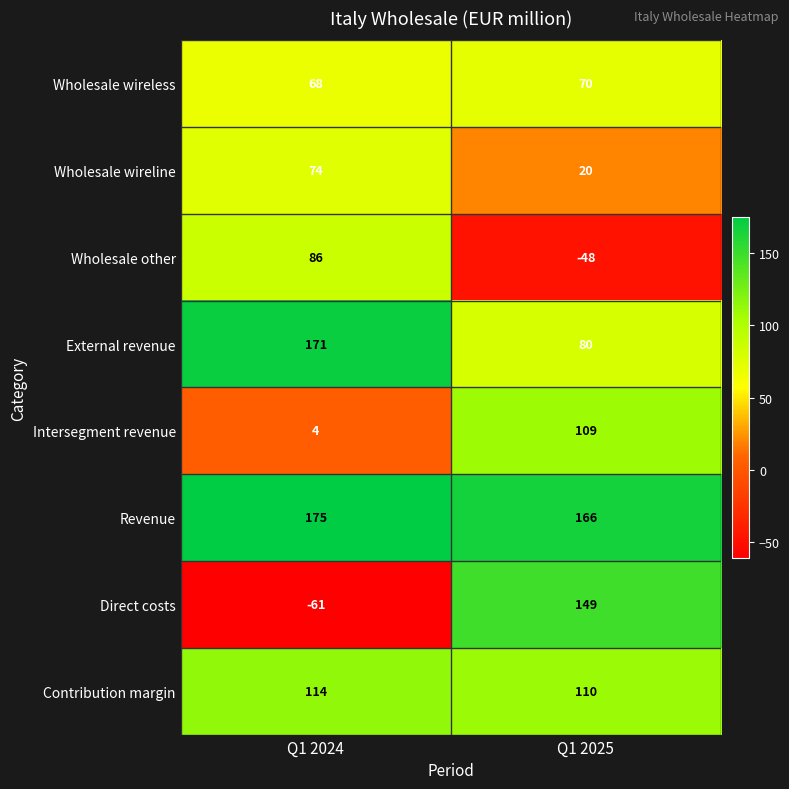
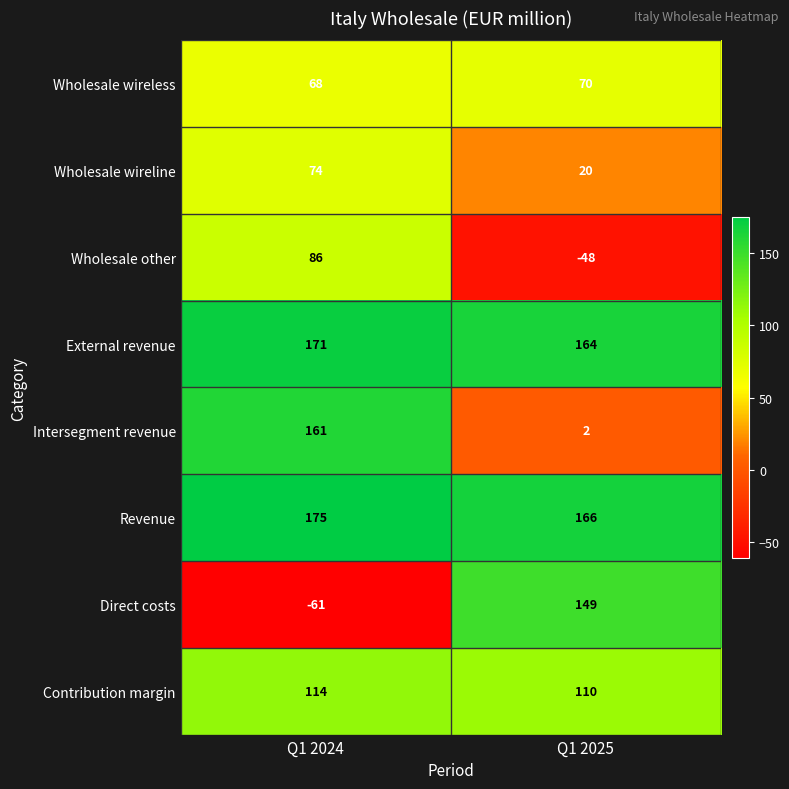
  {
    "Wholesale wireless": {
      "Q1 2024": 68,
      "Q1 2025": 70
    },
    "Wholesale wireline": {
      "Q1 2024": 74,
      "Q1 2025": 20
    },
    "Wholesale other": {
      "Q1 2024": 86,
      "Q1 2025": -48
    },
    "External revenue": {
      "Q1 2024": 171,
-     "Q1 2025": 80
+     "Q1 2025": 164
    },
    "Intersegment revenue": {
-     "Q1 2024": 4,
-     "Q1 2025": 109
+     "Q1 2024": 161,
+     "Q1 2025": 2
    },
    "Revenue": {
      "Q1 2024": 175,
      "Q1 2025": 166
    },
    "Direct costs": {
      "Q1 2024": -61,
      "Q1 2025": 149
    },
    "Contribution margin": {
      "Q1 2024": 114,
      "Q1 2025": 110
    }
  }
